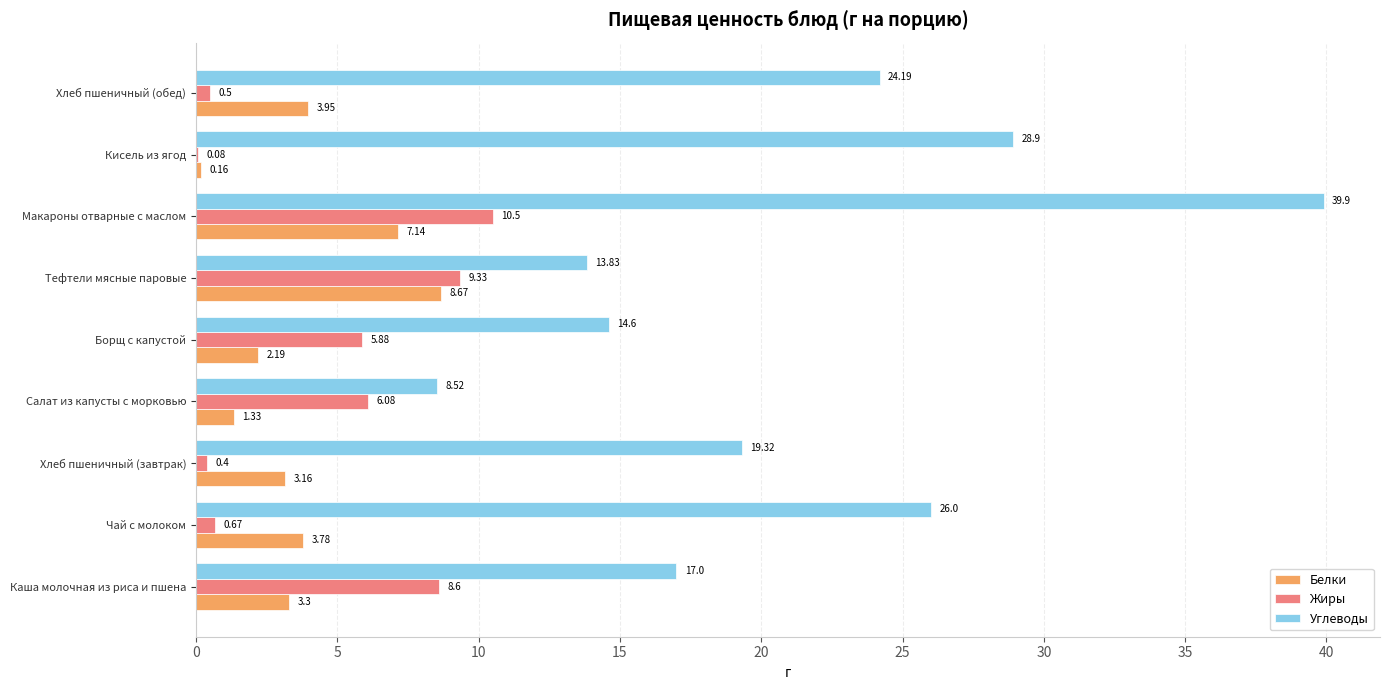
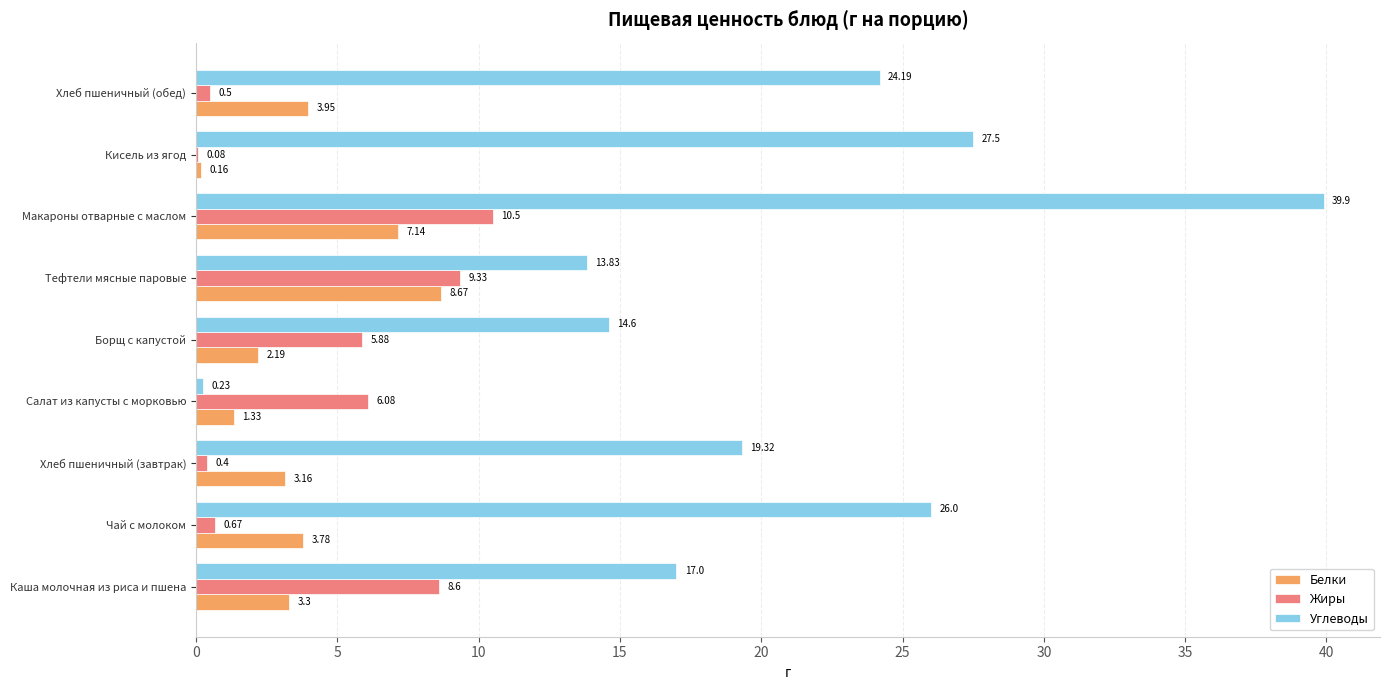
  {
    "Углеводы": {
      "Хлеб пшеничный (обед)": 24.19,
-     "Кисель из ягод": 28.9,
+     "Кисель из ягод": 27.5,
      "Макароны отварные с маслом": 39.9,
      "Тефтели мясные паровые": 13.83,
      "Борщ с капустой": 14.6,
-     "Салат из капусты с морковью": 8.52,
+     "Салат из капусты с морковью": 0.23,
      "Хлеб пшеничный (завтрак)": 19.32,
      "Чай с молоком": 26.0,
      "Каша молочная из риса и пшена": 17.0
    }
  }
